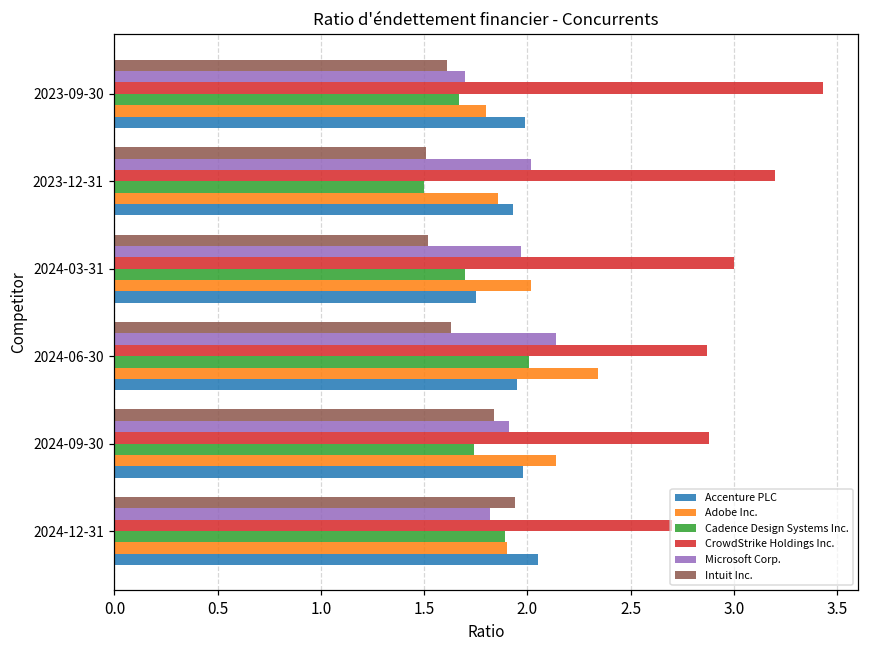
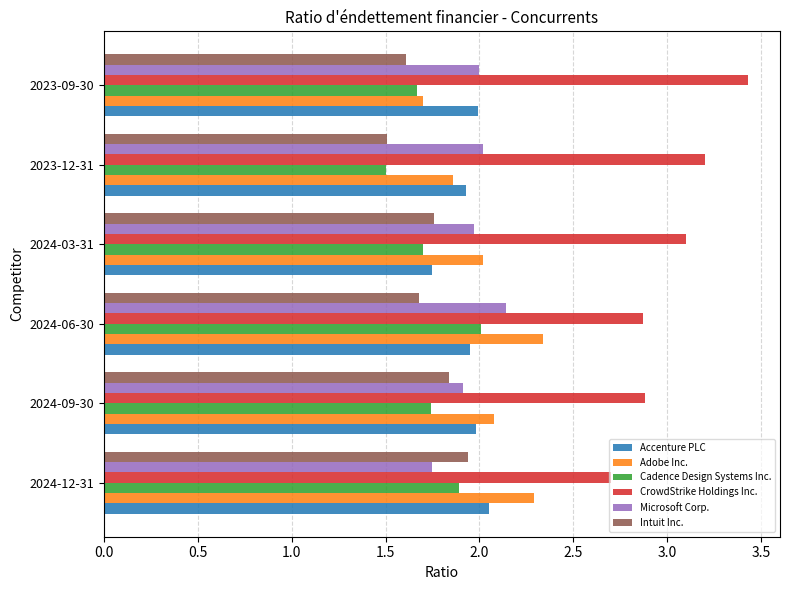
  {
    "Accenture PLC": {
      "2023-09-30": 1.99,
      "2023-12-31": 1.93,
      "2024-03-31": 1.75,
      "2024-06-30": 1.95,
      "2024-09-30": 1.98,
      "2024-12-31": 2.05
    },
    "Adobe Inc.": {
-     "2023-09-30": 1.8,
+     "2023-09-30": 1.7,
      "2023-12-31": 1.86,
      "2024-03-31": 2.02,
      "2024-06-30": 2.34,
-     "2024-09-30": 2.14,
-     "2024-12-31": 1.90
+     "2024-09-30": 2.08,
+     "2024-12-31": 2.29
    },
    "Cadence Design Systems Inc.": {
      "2023-09-30": 1.67,
      "2023-12-31": 1.50,
      "2024-03-31": 1.70,
      "2024-06-30": 2.01,
      "2024-09-30": 1.74,
      "2024-12-31": 1.89
    },
    "CrowdStrike Holdings Inc.": {
      "2023-09-30": 3.43,
      "2023-12-31": 3.2,
-     "2024-03-31": 3.0,
+     "2024-03-31": 3.1,
      "2024-06-30": 2.87,
      "2024-09-30": 2.88
    },
    "Microsoft Corp.": {
-     "2023-09-30": 1.7,
+     "2023-09-30": 2.0,
      "2023-12-31": 2.02,
      "2024-03-31": 1.97,
      "2024-06-30": 2.14,
      "2024-09-30": 1.91,
-     "2024-12-31": 1.82
+     "2024-12-31": 1.75
    },
    "Intuit Inc.": {
      "2023-09-30": 1.61,
      "2023-12-31": 1.51,
-     "2024-03-31": 1.52,
-     "2024-06-30": 1.63,
+     "2024-03-31": 1.76,
+     "2024-06-30": 1.68,
      "2024-09-30": 1.84,
      "2024-12-31": 1.94
    }
  }
